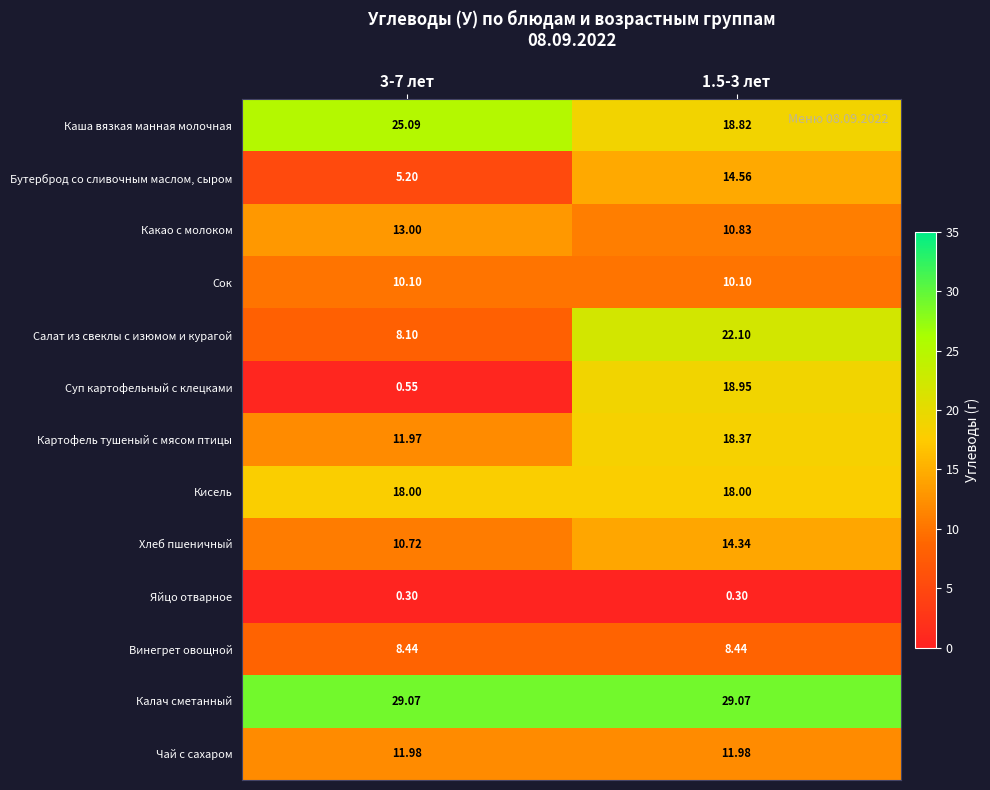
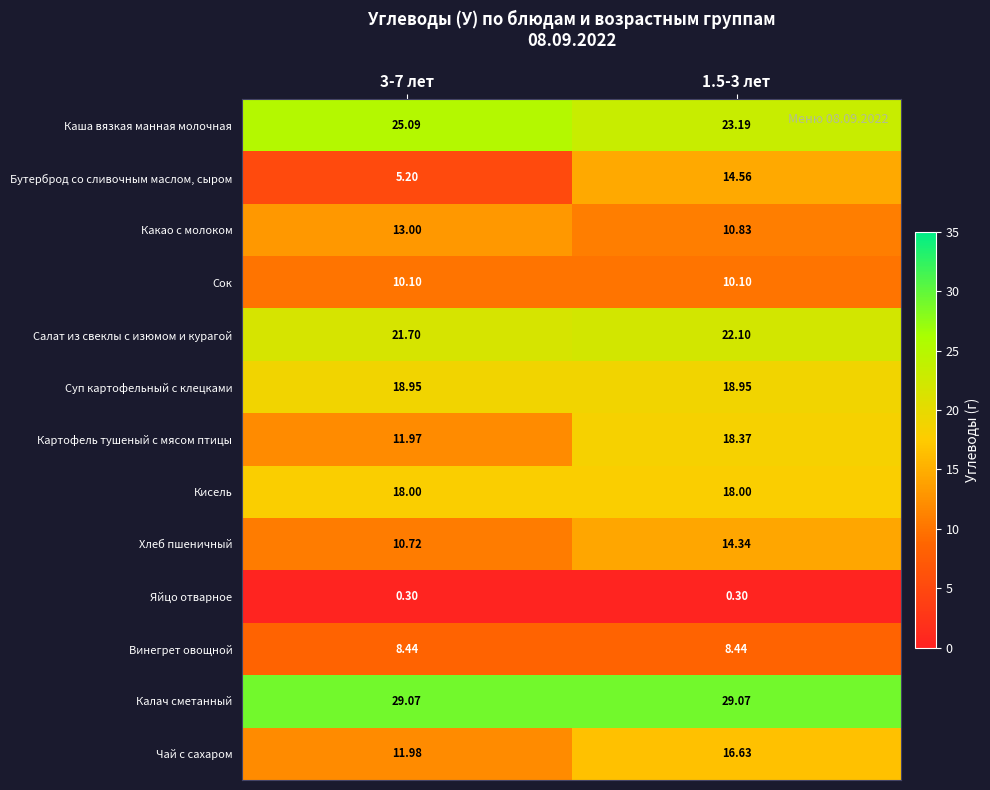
  {
    "Каша вязкая манная молочная": {
      "3-7 лет": 25.09,
-     "1.5-3 лет": 18.82
+     "1.5-3 лет": 23.19
    },
    "Бутерброд со сливочным маслом, сыром": {
      "3-7 лет": 5.20,
      "1.5-3 лет": 14.56
    },
    "Какао с молоком": {
      "3-7 лет": 13.00,
      "1.5-3 лет": 10.83
    },
    "Сок": {
      "3-7 лет": 10.10,
      "1.5-3 лет": 10.10
    },
    "Салат из свеклы с изюмом и курагой": {
-     "3-7 лет": 8.10,
+     "3-7 лет": 21.70,
      "1.5-3 лет": 22.10
    },
    "Суп картофельный с клецками": {
-     "3-7 лет": 0.55,
+     "3-7 лет": 18.95,
      "1.5-3 лет": 18.95
    },
    "Картофель тушеный с мясом птицы": {
      "3-7 лет": 11.97,
      "1.5-3 лет": 18.37
    },
    "Кисель": {
      "3-7 лет": 18.00,
      "1.5-3 лет": 18.00
    },
    "Хлеб пшеничный": {
      "3-7 лет": 10.72,
      "1.5-3 лет": 14.34
    },
    "Яйцо отварное": {
      "3-7 лет": 0.30,
      "1.5-3 лет": 0.30
    },
    "Винегрет овощной": {
      "3-7 лет": 8.44,
      "1.5-3 лет": 8.44
    },
    "Калач сметанный": {
      "3-7 лет": 29.07,
      "1.5-3 лет": 29.07
    },
    "Чай с сахаром": {
      "3-7 лет": 11.98,
-     "1.5-3 лет": 11.98
+     "1.5-3 лет": 16.63
    }
  }
